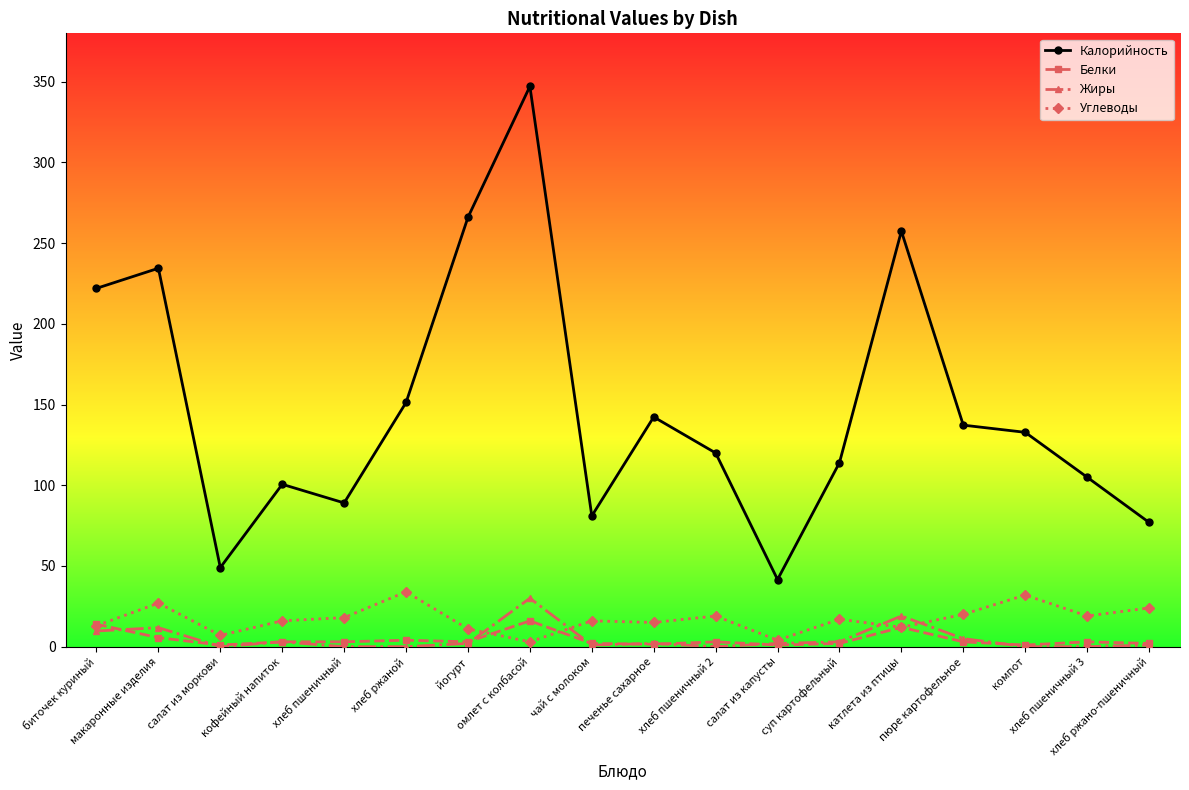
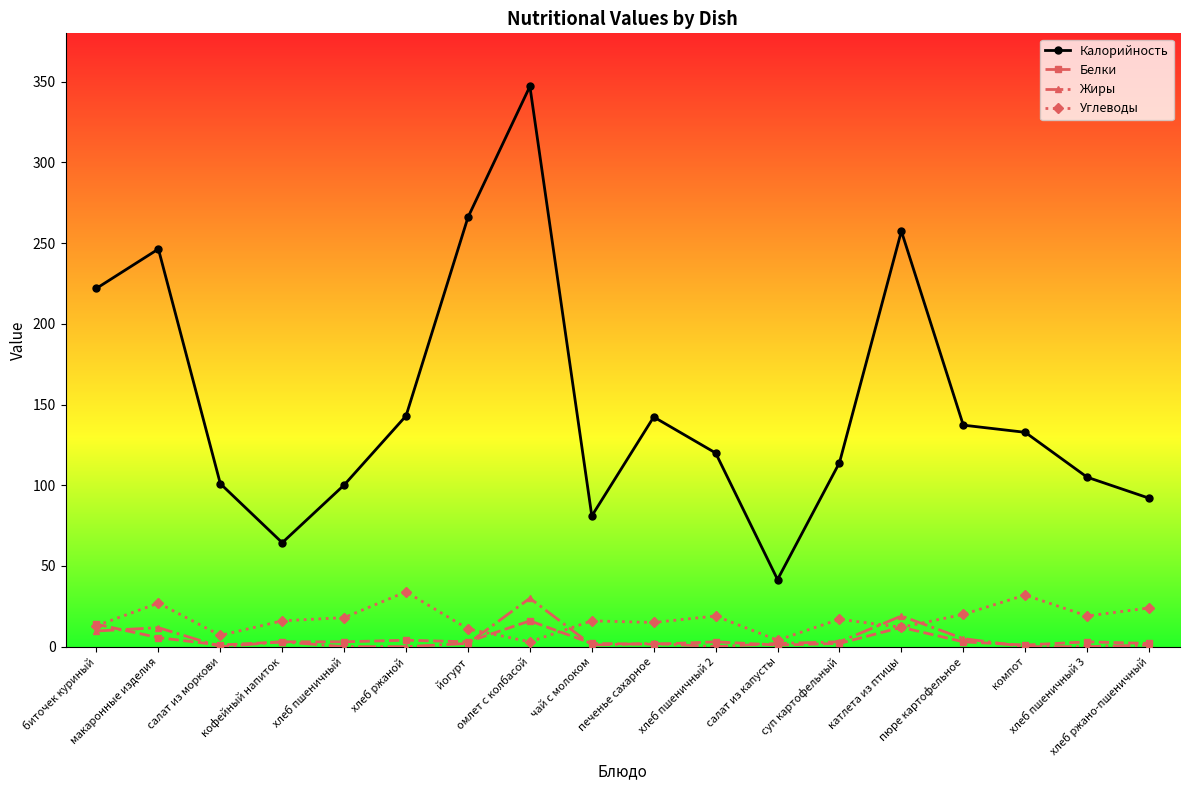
  {
    "Калорийность": {
      "биточек куриный": 222,
-     "макаронные изделия": 234,
-     "салат из моркови": 49,
-     "кофейный напиток": 101,
-     "хлеб пшеничный": 89,
-     "хлеб ржаной": 151,
+     "макаронные изделия": 246,
+     "салат из моркови": 101,
+     "кофейный напиток": 64,
+     "хлеб пшеничный": 100,
+     "хлеб ржаной": 143,
      "йогурт": 266,
      "омлет с колбасой": 347,
      "чай с молоком": 81,
      "печенье сахарное": 142,
      "хлеб пшеничный 2": 120,
      "салат из капусты": 42,
      "суп картофельный": 114,
      "катлета из птицы": 257,
      "пюре картофельное": 137,
      "компот": 133,
      "хлеб пшеничный 3": 105,
-     "хлеб ржано-пшеничный": 77
+     "хлеб ржано-пшеничный": 92
    }
  }
